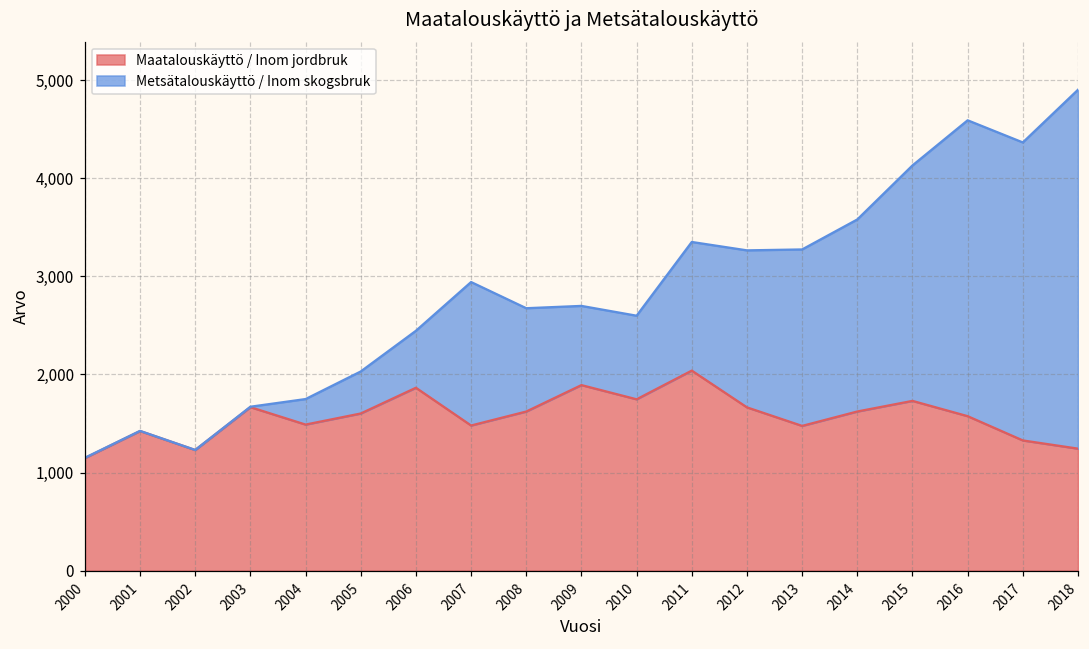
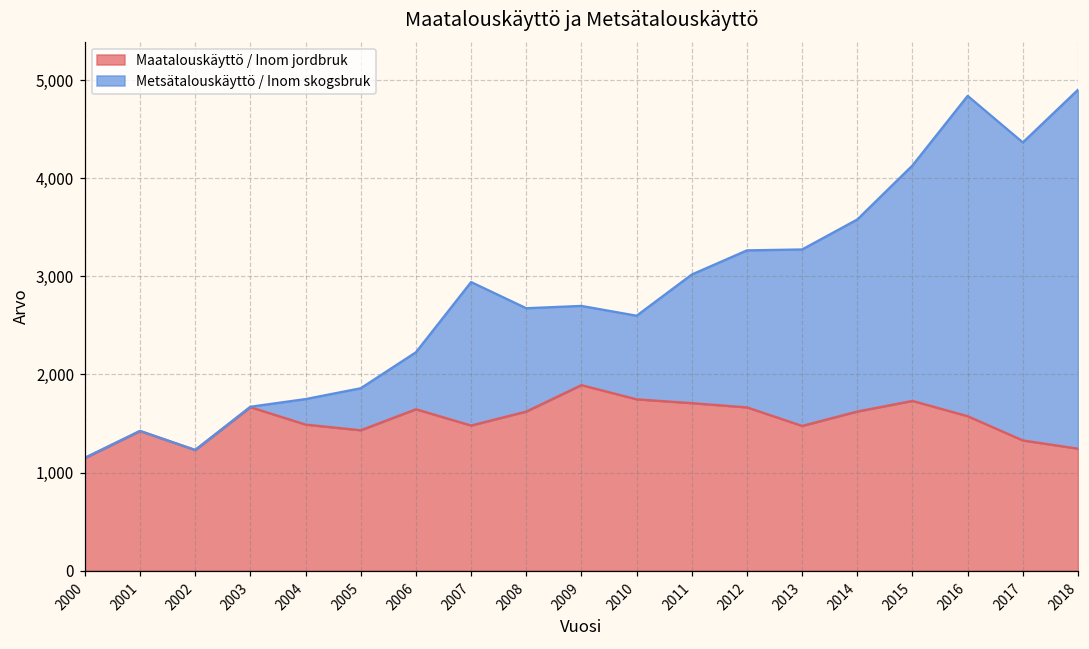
  {
    "Maatalouskäyttö / Inom jordbruk": {
      "2004": "1,500",
-     "2005": "1,600",
-     "2006": "1,900",
+     "2005": "1,400",
+     "2006": "1,600",
      "2007": "1,500",
      "2008": "1,600",
      "2009": "1,900",
      "2010": "1,700",
-     "2011": "2,000",
+     "2011": "1,700",
      "2012": "1,700",
      "2013": "1,500",
      "2014": "1,600",
      "2015": "1,700",
      "2016": "1,600",
      "2017": "1,300",
      "2018": "1,200"
    },
    "Metsätalouskäyttö / Inom skogsbruk": {
      "2004": "300",
      "2005": "400",
      "2006": "600",
      "2007": "1,500",
      "2008": "1,100",
      "2009": "800",
      "2010": "900",
      "2011": "1,300",
      "2012": "1,600",
      "2013": "1,800",
      "2014": "2,000",
      "2015": "2,400",
-     "2016": "3,000",
+     "2016": "3,300",
      "2017": "3,000",
      "2018": "3,700"
    }
  }
